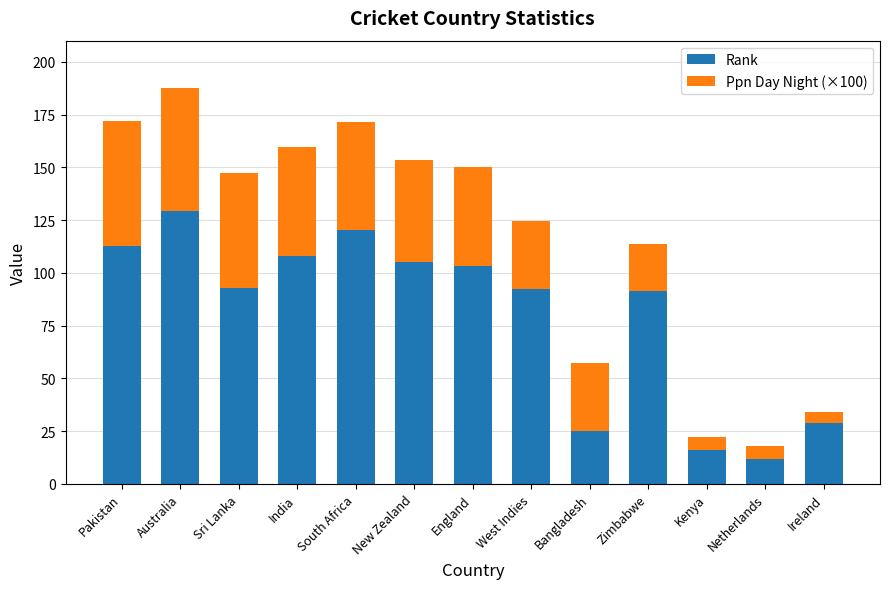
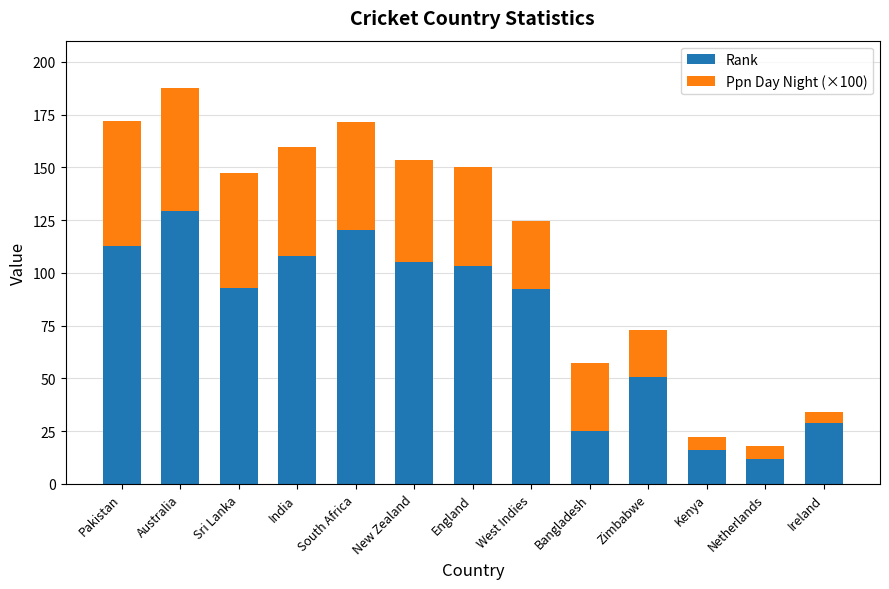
  {
    "Rank": {
      "Pakistan": 113,
      "Australia": 129,
      "Sri Lanka": 93,
      "India": 108,
      "South Africa": 120,
      "New Zealand": 105,
      "England": 103,
      "West Indies": 93,
      "Bangladesh": 25,
-     "Zimbabwe": 91,
+     "Zimbabwe": 51,
      "Kenya": 16,
      "Netherlands": 12,
      "Ireland": 29
    },
    "Ppn Day Night (×100)": {
      "Pakistan": 59,
      "Australia": 58,
      "Sri Lanka": 55,
      "India": 52,
      "South Africa": 52,
      "New Zealand": 49,
      "England": 47,
      "West Indies": 32,
      "Bangladesh": 32,
      "Zimbabwe": 22,
      "Kenya": 6,
      "Netherlands": 6,
      "Ireland": 5
    }
  }
